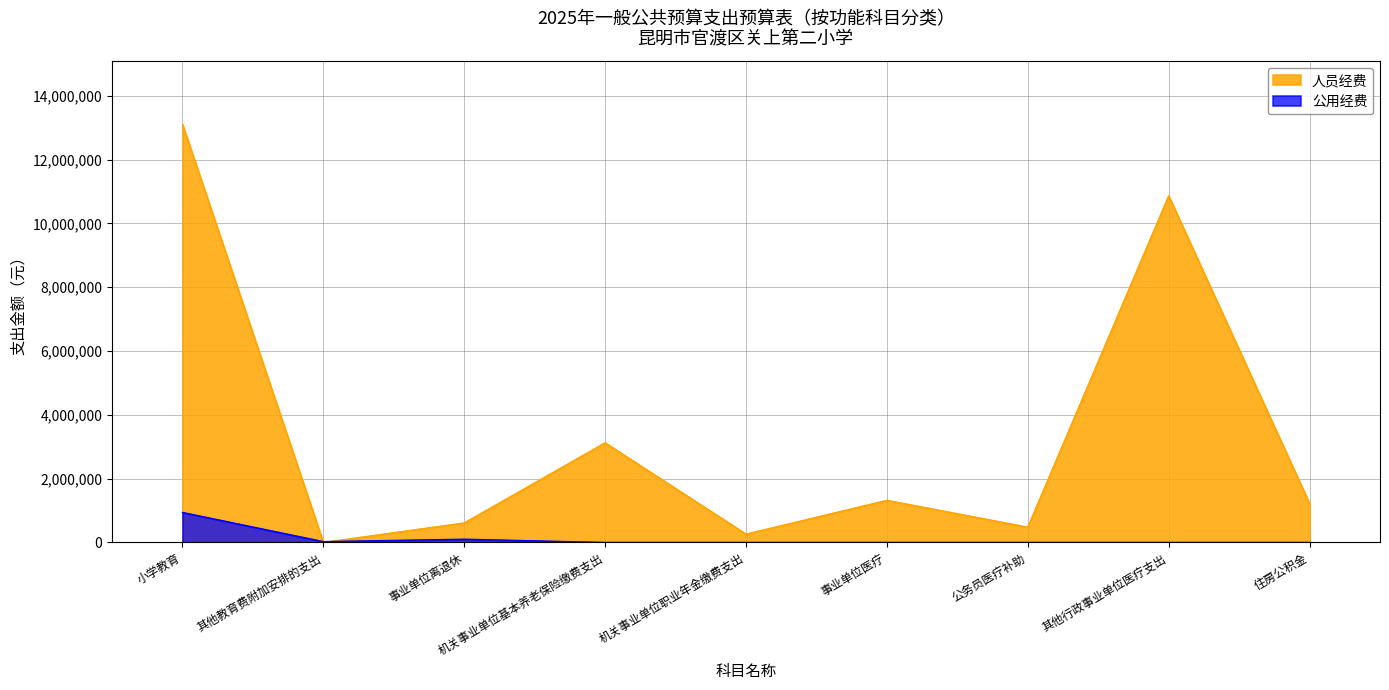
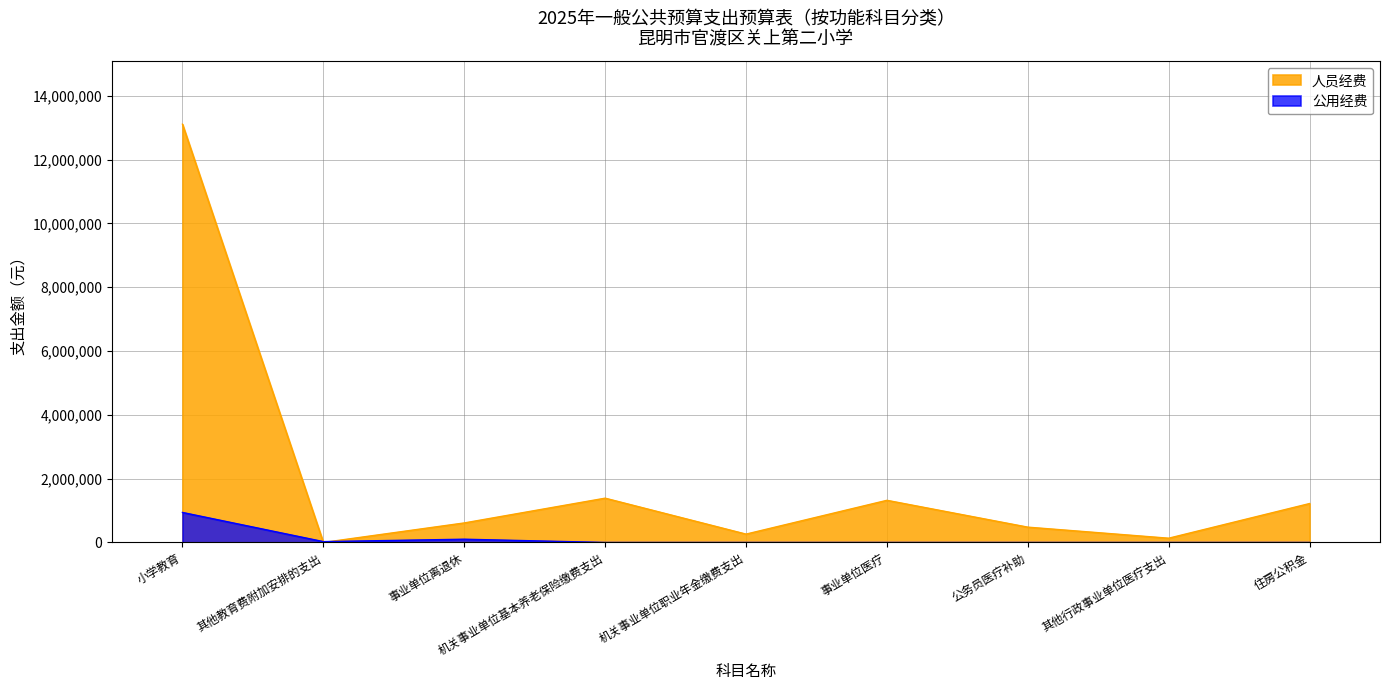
  {
    "人员经费": {
      "小学教育": "13,100,000",
      "事业单位离退休": "600,000",
-     "机关事业单位基本养老保险缴费支出": "3,100,000",
+     "机关事业单位基本养老保险缴费支出": "1,400,000",
      "机关事业单位职业年金缴费支出": "300,000",
      "事业单位医疗": "1,300,000",
      "公务员医疗补助": "500,000",
-     "其他行政事业单位医疗支出": "10,900,000",
+     "其他行政事业单位医疗支出": "100,000",
      "住房公积金": "1,200,000"
    },
    "公用经费": {
      "小学教育": "900,000",
      "事业单位离退休": "100,000",
      "机关事业单位基本养老保险缴费支出": "0",
      "机关事业单位职业年金缴费支出": "0",
      "事业单位医疗": "0",
      "公务员医疗补助": "0",
      "其他行政事业单位医疗支出": "0",
      "住房公积金": "0"
    }
  }
